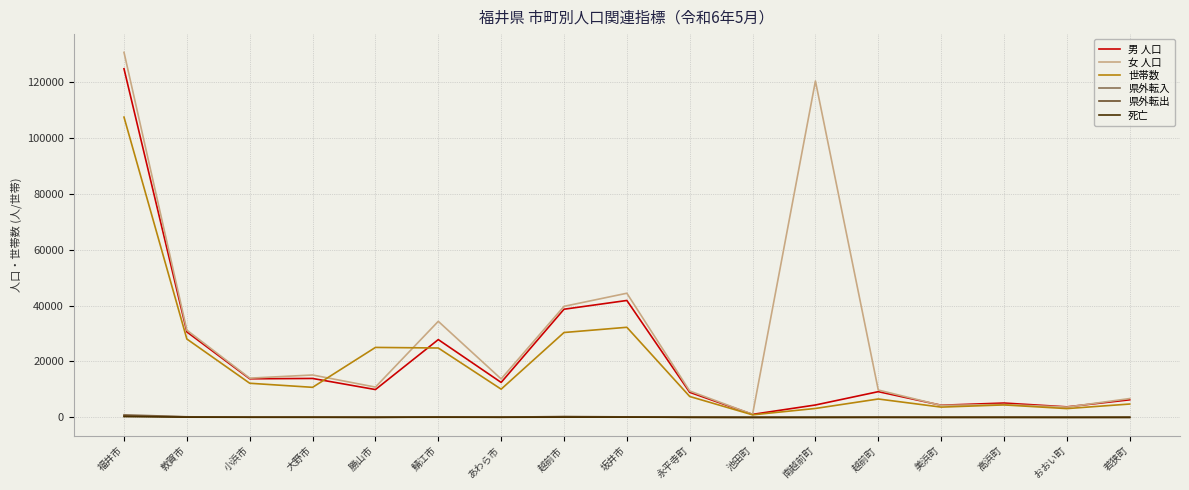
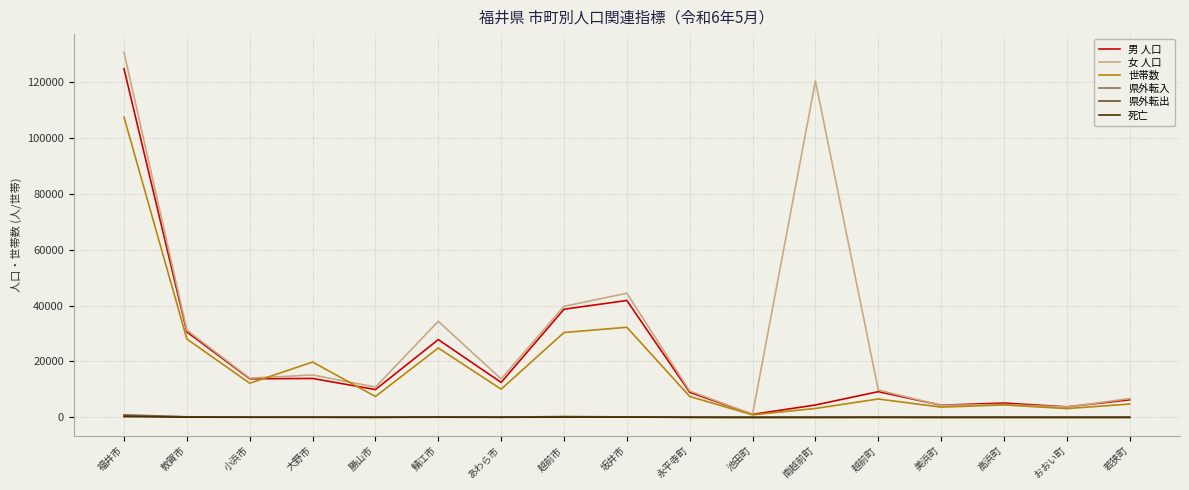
  {
    "男 人口": {
      "福井市": 125000,
      "大野市": 14000,
      "鯖江市": 28000,
      "あわら市": 13000,
      "越前市": 39000,
      "坂井市": 42000,
      "南越前町": 4000
    },
    "女 人口": {
      "福井市": 131000,
      "大野市": 15000,
      "鯖江市": 34000,
      "あわら市": 14000,
      "越前市": 40000,
      "坂井市": 44000,
      "南越前町": 120000
    },
    "世帯数": {
      "福井市": 107000,
      "敦賀市": 28000,
      "小浜市": 12000,
-     "大野市": 11000,
-     "勝山市": 25000,
+     "大野市": 20000,
+     "勝山市": 7000,
      "鯖江市": 25000,
      "あわら市": 10000,
      "越前市": 30000,
      "坂井市": 32000,
      "永平寺町": 7000,
      "南越前町": 3000,
      "越前町": 7000,
      "若狭町": 5000
    }
  }
